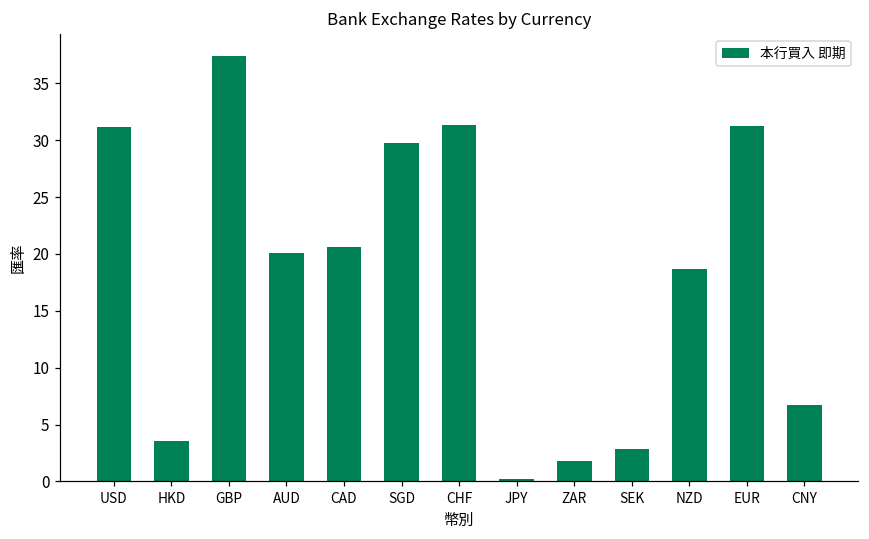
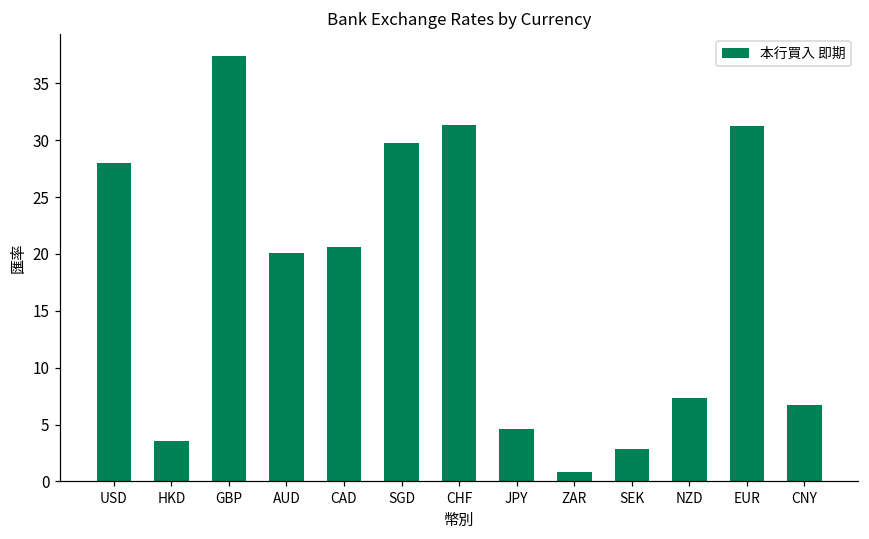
  {
-   "USD": 31.1,
+   "USD": 28.0,
    "HKD": 3.6,
    "GBP": 37.4,
    "AUD": 20.1,
    "CAD": 20.6,
    "SGD": 29.8,
    "CHF": 31.3,
-   "JPY": 0.2,
-   "ZAR": 1.8,
+   "JPY": 4.6,
+   "ZAR": 0.8,
    "SEK": 2.9,
-   "NZD": 18.7,
+   "NZD": 7.3,
    "EUR": 31.2,
    "CNY": 6.7
  }
